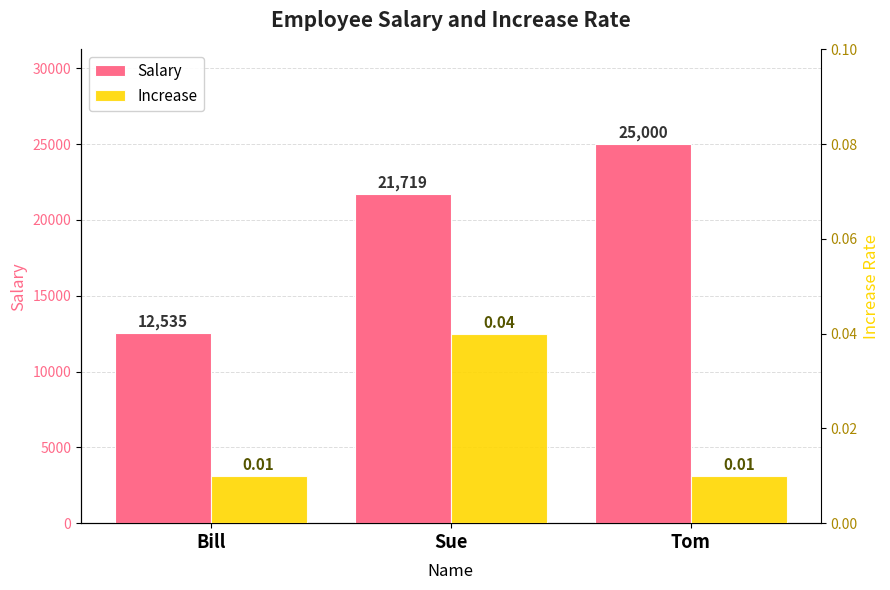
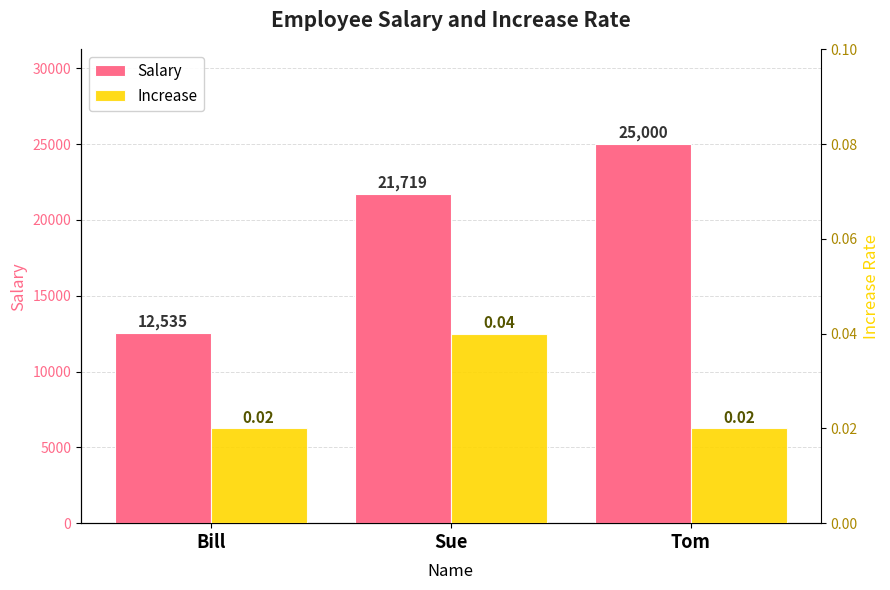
  {
    "Salary": {
      "Bill": "12,535",
      "Sue": "21,719",
      "Tom": "25,000"
    },
    "Increase": {
-     "Bill": "0.01",
+     "Bill": "0.02",
      "Sue": "0.04",
-     "Tom": "0.01"
+     "Tom": "0.02"
    }
  }
